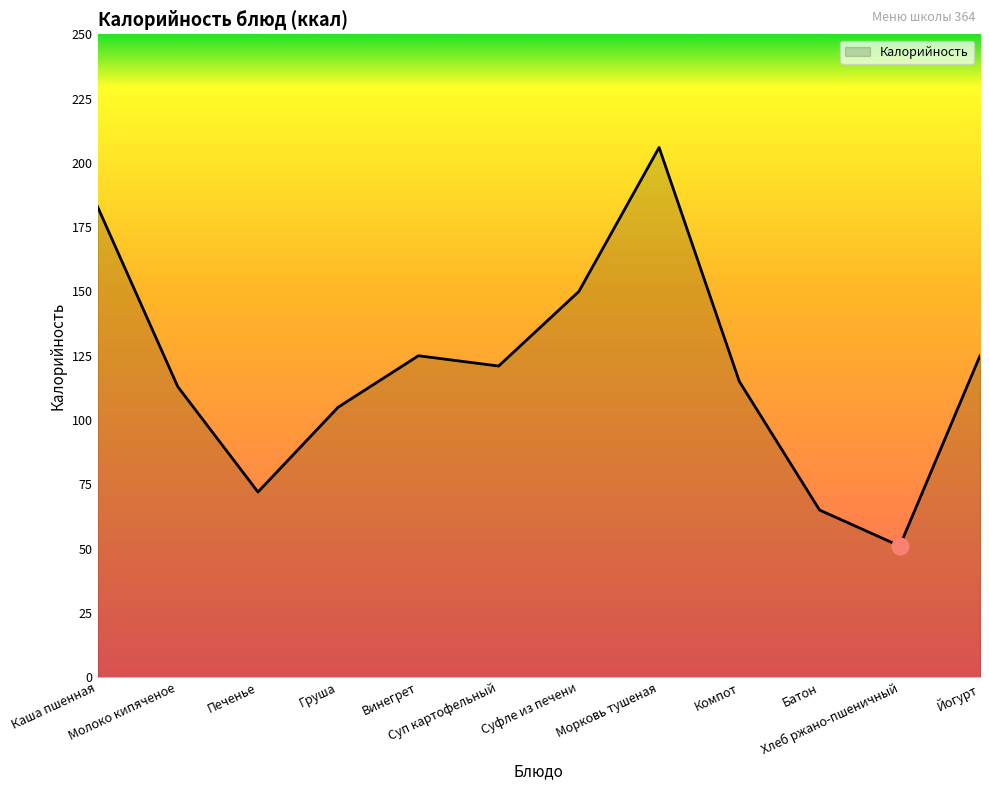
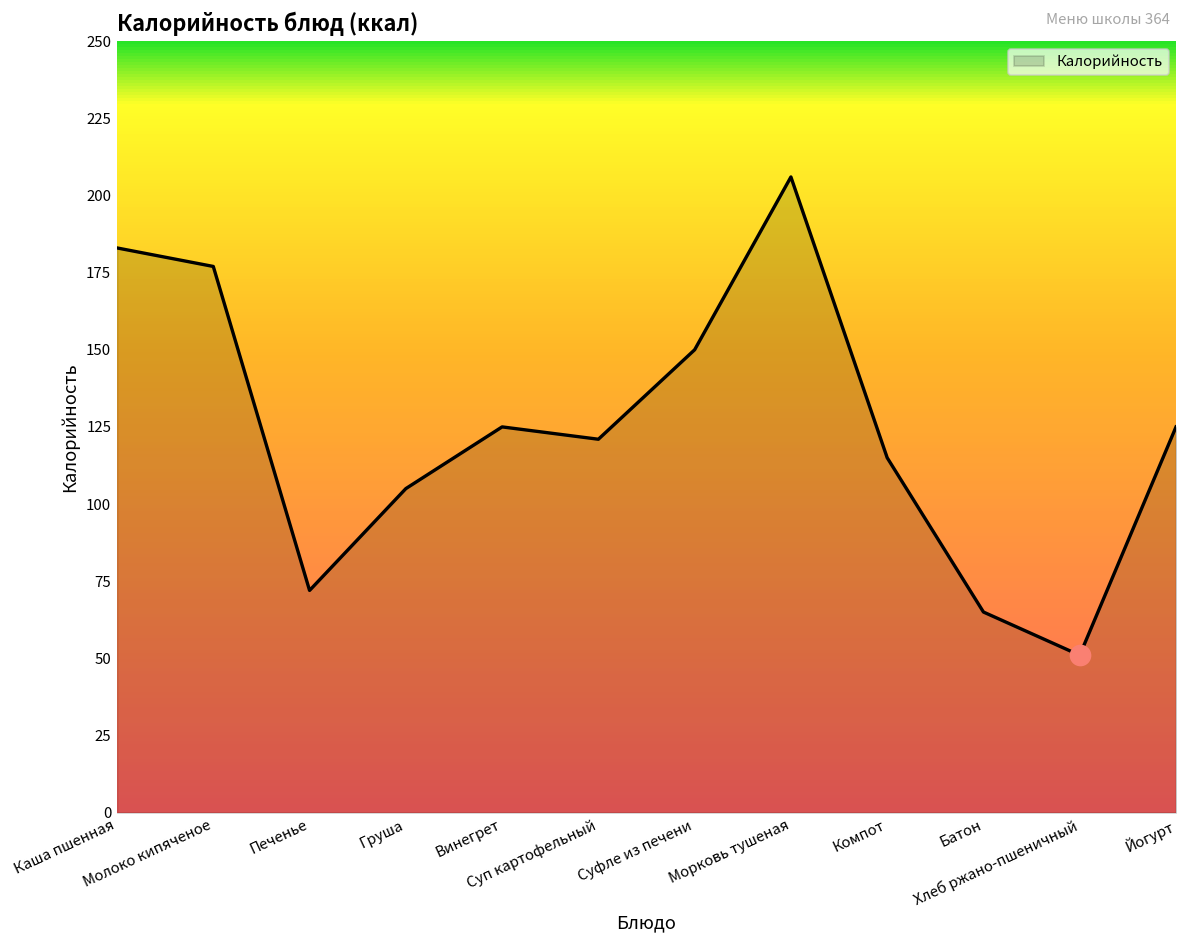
  {
    "Калорийность": {
      "Каша пшенная": 183,
-     "Молоко кипяченое": 113,
+     "Молоко кипяченое": 177,
      "Печенье": 72,
      "Груша": 105,
      "Винегрет": 125,
      "Суп картофельный": 121,
      "Суфле из печени": 150,
      "Морковь тушеная": 206,
      "Компот": 115,
      "Батон": 65,
      "Йогурт": 125
    }
  }
